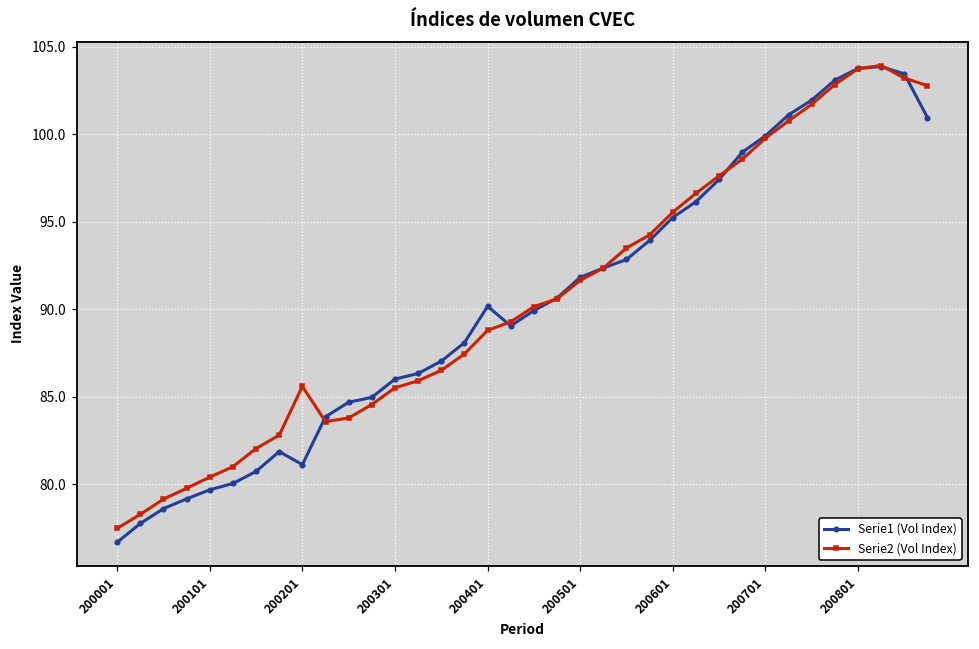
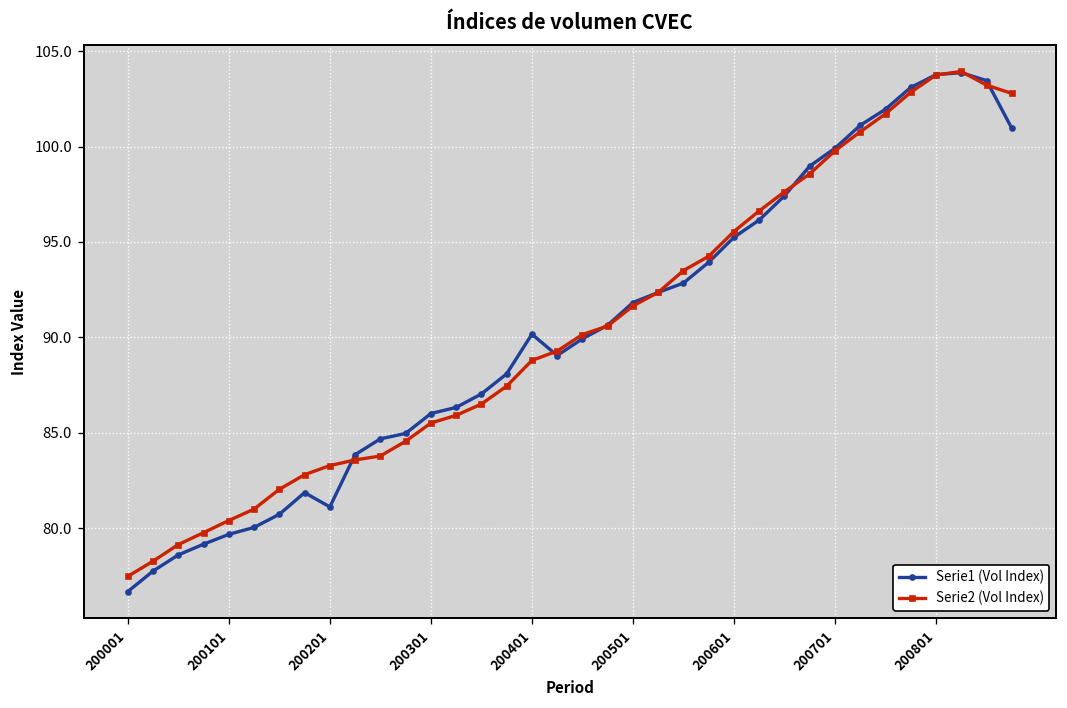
  {
    "Serie1 (Vol Index)": {
      "200001": 76.7,
      "200101": 79.7,
      "200201": 81.1,
      "200301": 86.0,
      "200401": 90.2,
      "200501": 91.8,
      "200601": 95.2
    },
    "Serie2 (Vol Index)": {
      "200001": 77.5,
      "200101": 80.4,
-     "200201": 85.6,
+     "200201": 83.3,
      "200301": 85.5,
      "200401": 88.8,
      "200501": 91.6,
      "200601": 95.5
    }
  }
